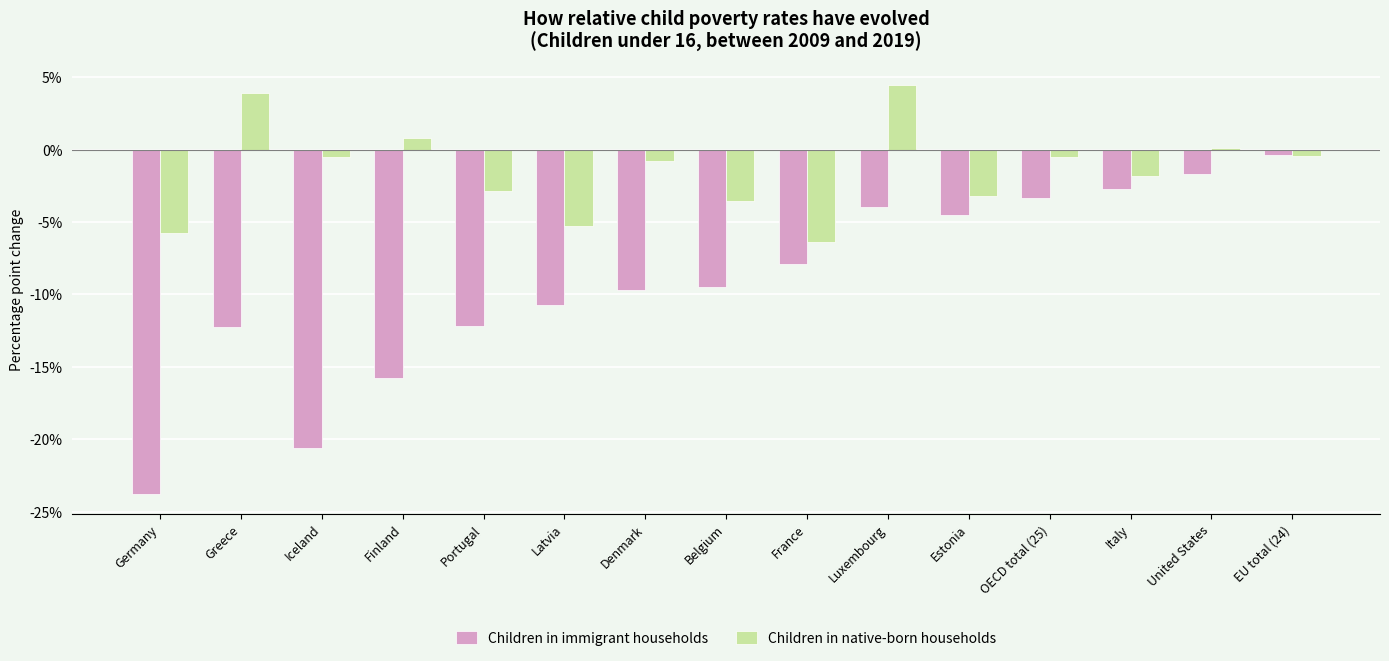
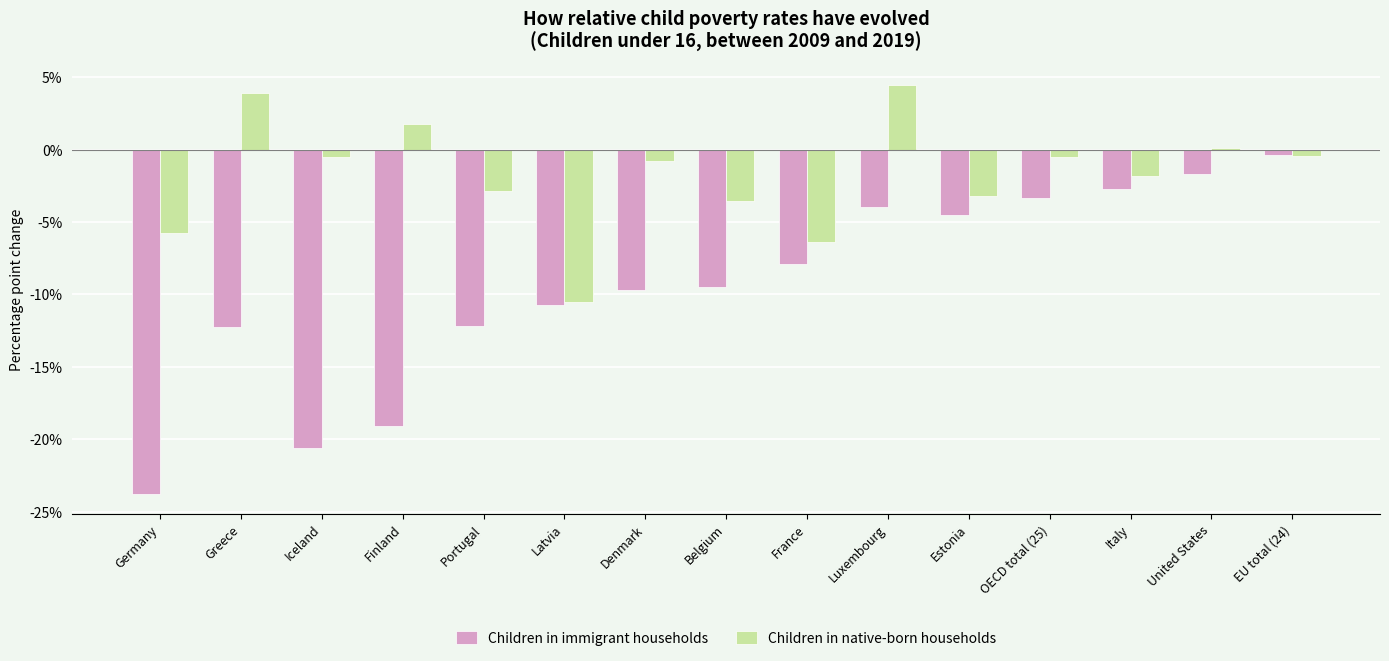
  {
    "Children in immigrant households": {
      "Germany": "-23.8%",
      "Greece": "-12.3%",
      "Iceland": "-20.6%",
-     "Finland": "-15.8%",
+     "Finland": "-19.1%",
      "Portugal": "-12.2%",
      "Latvia": "-10.7%",
      "Denmark": "-9.7%",
      "Belgium": "-9.5%",
      "France": "-7.9%",
      "Luxembourg": "-4.0%",
      "Estonia": "-4.5%",
      "OECD total (25)": "-3.3%",
      "Italy": "-2.7%",
      "United States": "-1.7%",
      "EU total (24)": "-0.4%"
    },
    "Children in native-born households": {
      "Germany": "-5.7%",
      "Greece": "3.9%",
      "Iceland": "-0.5%",
-     "Finland": "0.8%",
+     "Finland": "1.8%",
      "Portugal": "-2.9%",
-     "Latvia": "-5.3%",
+     "Latvia": "-10.5%",
      "Denmark": "-0.8%",
      "Belgium": "-3.5%",
      "France": "-6.4%",
      "Luxembourg": "4.5%",
      "Estonia": "-3.2%",
      "OECD total (25)": "-0.5%",
      "Italy": "-1.9%",
      "EU total (24)": "-0.5%"
    }
  }
